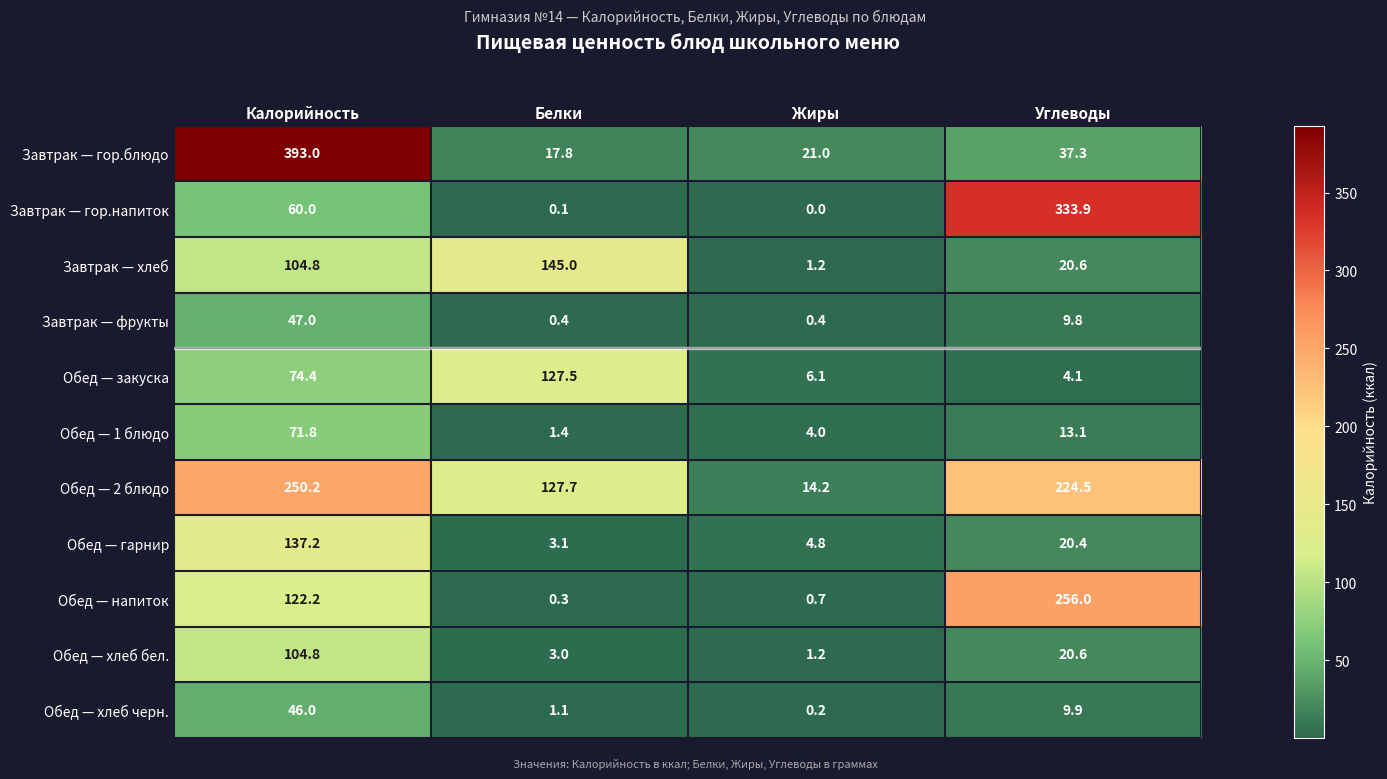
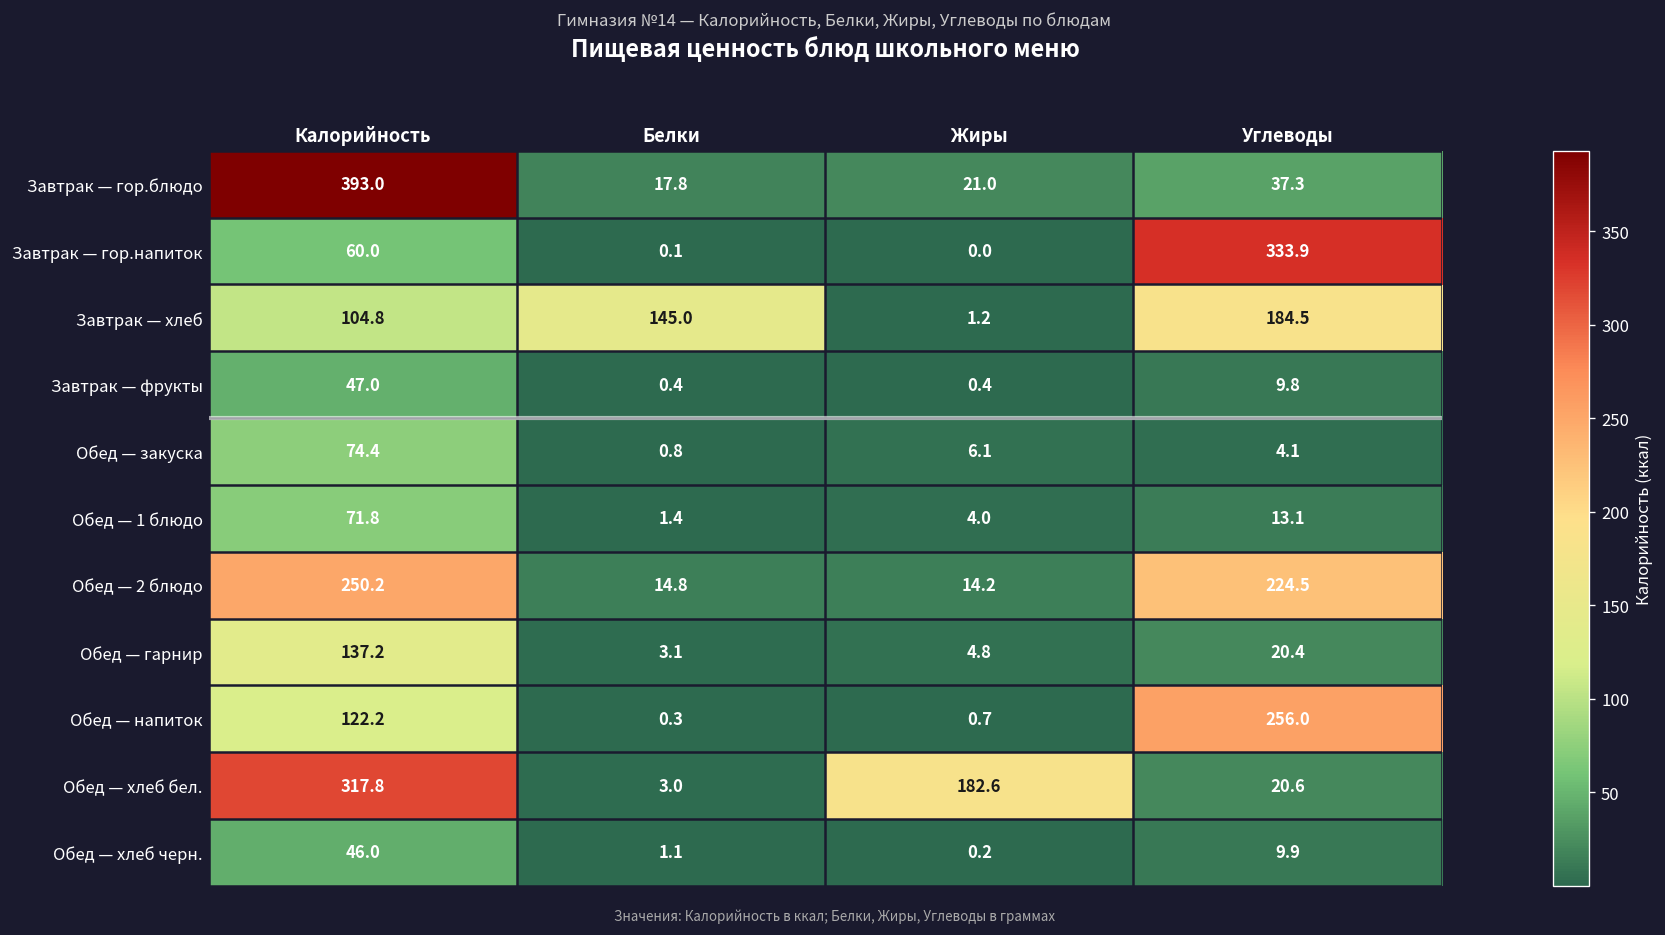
  {
    "Завтрак — гор.блюдо": {
      "Калорийность": 393.0,
      "Белки": 17.8,
      "Жиры": 21.0,
      "Углеводы": 37.3
    },
    "Завтрак — гор.напиток": {
      "Калорийность": 60.0,
      "Белки": 0.1,
      "Жиры": 0.0,
      "Углеводы": 333.9
    },
    "Завтрак — хлеб": {
      "Калорийность": 104.8,
      "Белки": 145.0,
      "Жиры": 1.2,
-     "Углеводы": 20.6
+     "Углеводы": 184.5
    },
    "Завтрак — фрукты": {
      "Калорийность": 47.0,
      "Белки": 0.4,
      "Жиры": 0.4,
      "Углеводы": 9.8
    },
    "Обед — закуска": {
      "Калорийность": 74.4,
-     "Белки": 127.5,
+     "Белки": 0.8,
      "Жиры": 6.1,
      "Углеводы": 4.1
    },
    "Обед — 1 блюдо": {
      "Калорийность": 71.8,
      "Белки": 1.4,
      "Жиры": 4.0,
      "Углеводы": 13.1
    },
    "Обед — 2 блюдо": {
      "Калорийность": 250.2,
-     "Белки": 127.7,
+     "Белки": 14.8,
      "Жиры": 14.2,
      "Углеводы": 224.5
    },
    "Обед — гарнир": {
      "Калорийность": 137.2,
      "Белки": 3.1,
      "Жиры": 4.8,
      "Углеводы": 20.4
    },
    "Обед — напиток": {
      "Калорийность": 122.2,
      "Белки": 0.3,
      "Жиры": 0.7,
      "Углеводы": 256.0
    },
    "Обед — хлеб бел.": {
-     "Калорийность": 104.8,
+     "Калорийность": 317.8,
      "Белки": 3.0,
-     "Жиры": 1.2,
+     "Жиры": 182.6,
      "Углеводы": 20.6
    },
    "Обед — хлеб черн.": {
      "Калорийность": 46.0,
      "Белки": 1.1,
      "Жиры": 0.2,
      "Углеводы": 9.9
    }
  }
